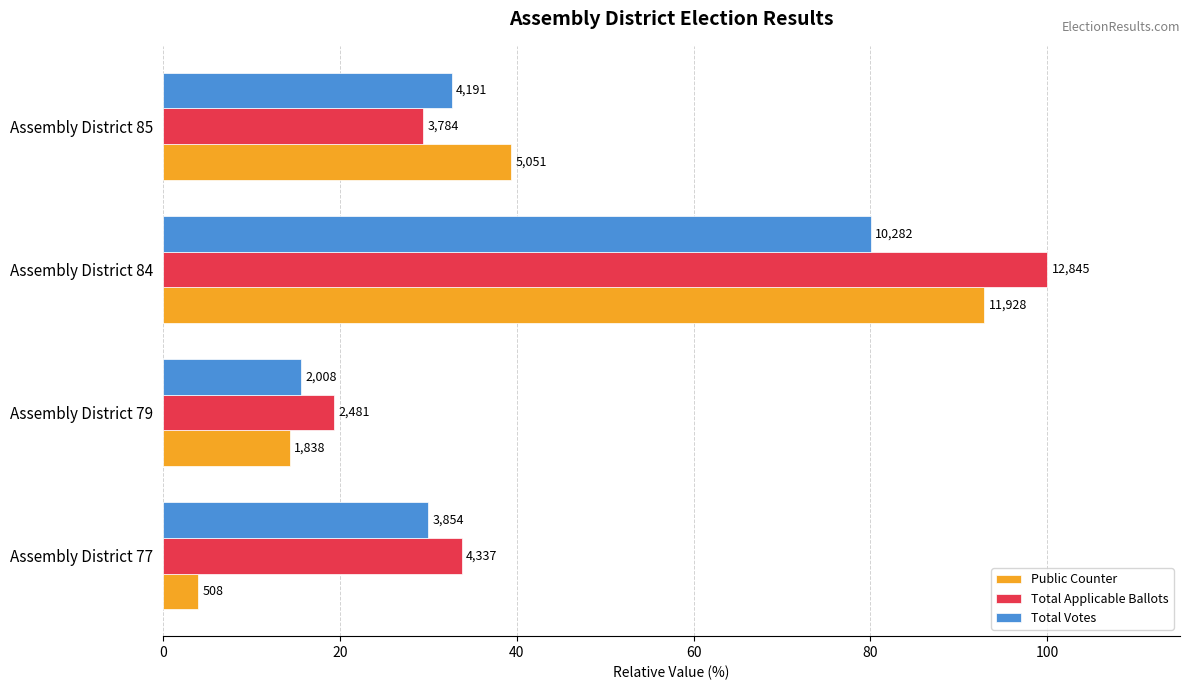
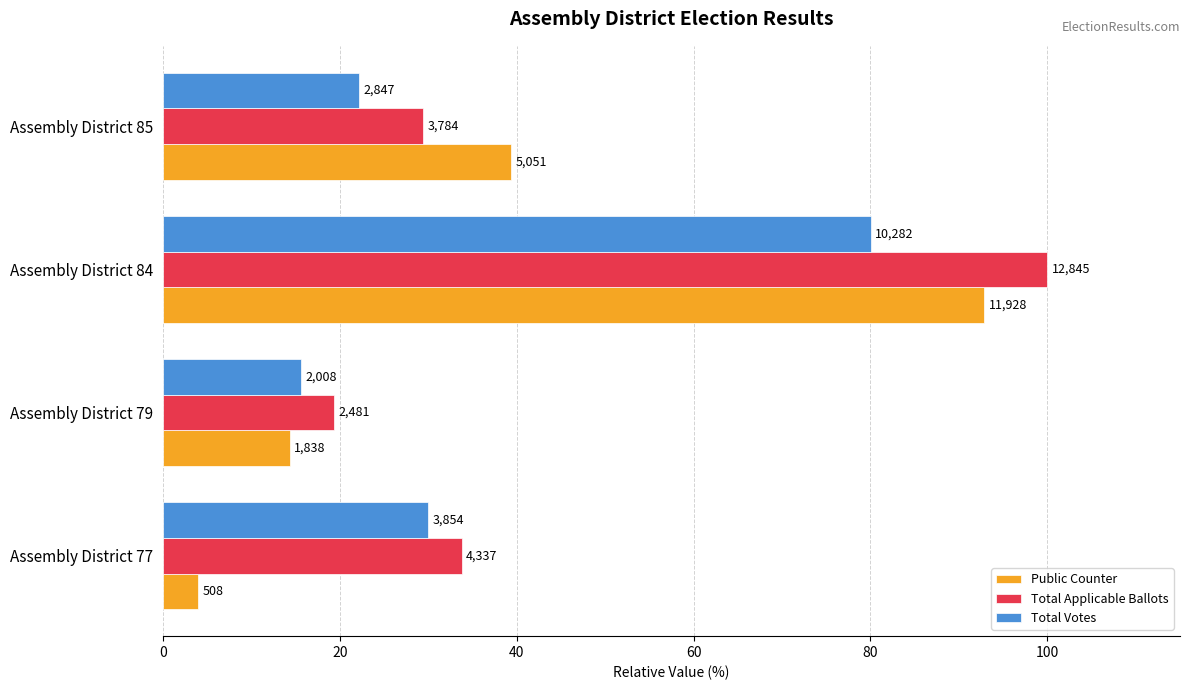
  {
    "Total Votes": {
-     "Assembly District 85": "4,191"
+     "Assembly District 85": "2,847"
    }
  }
